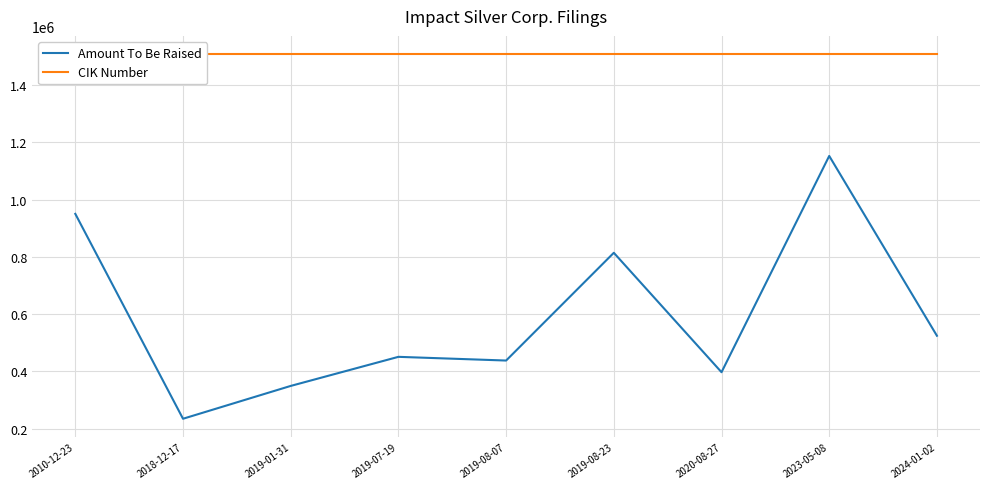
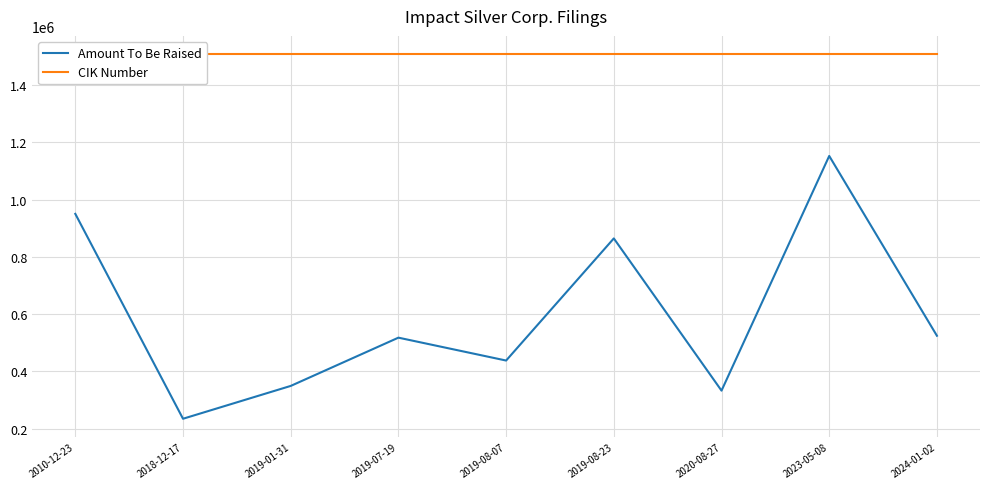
  {
    "Amount To Be Raised": {
      "2010-12-23": 950000,
      "2018-12-17": 230000,
      "2019-01-31": 350000,
-     "2019-07-19": 450000,
+     "2019-07-19": 520000,
      "2019-08-07": 440000,
-     "2019-08-23": 810000,
-     "2020-08-27": 400000,
+     "2019-08-23": 860000,
+     "2020-08-27": 330000,
      "2023-05-08": 1150000,
      "2024-01-02": 520000
    },
    "CIK Number": {
      "2019-01-31": 1510000,
      "2019-07-19": 1510000,
      "2019-08-07": 1510000,
      "2019-08-23": 1510000,
      "2020-08-27": 1510000,
      "2023-05-08": 1510000,
      "2024-01-02": 1510000
    }
  }
